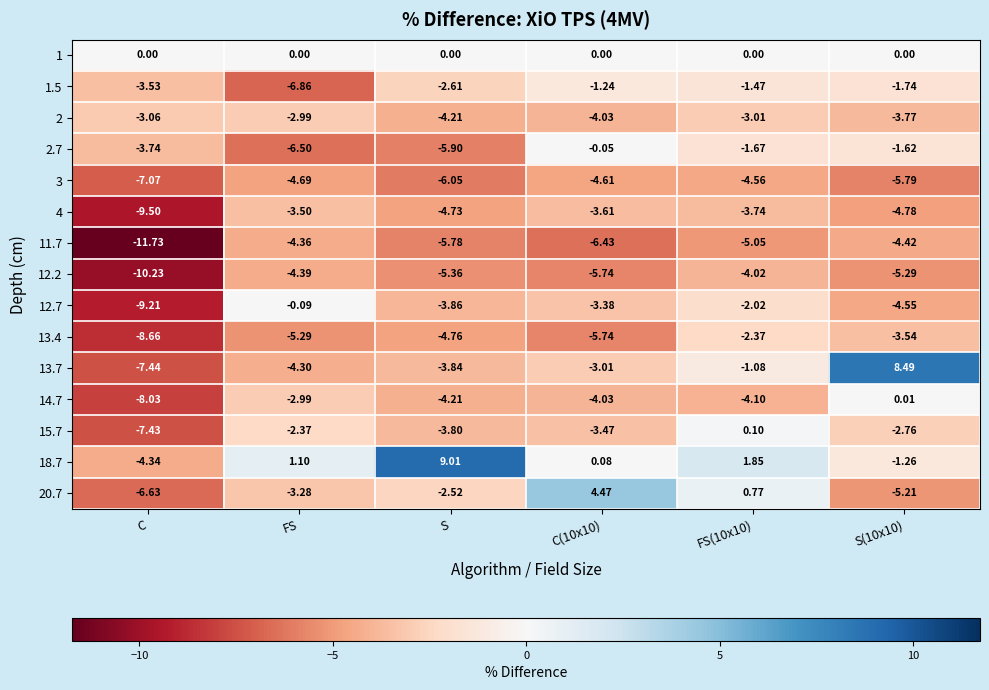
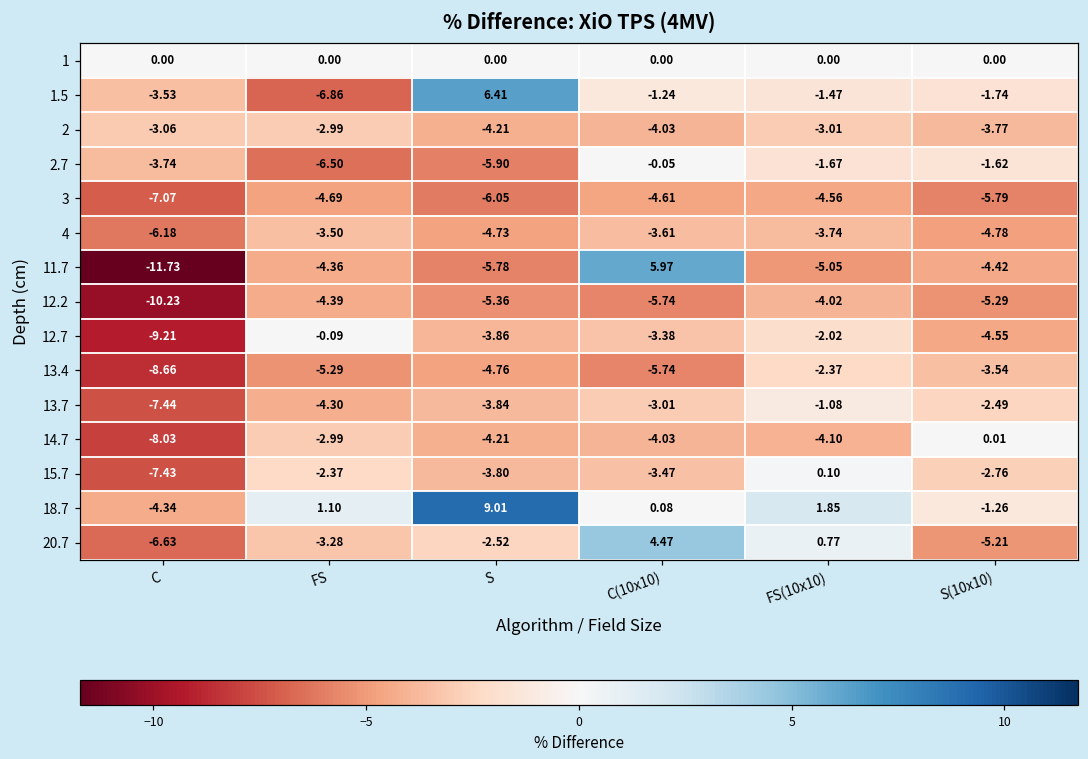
  {
    "1": {
      "C": 0.00,
      "FS": 0.00,
      "S": 0.00,
      "C(10x10)": 0.00,
      "FS(10x10)": 0.00,
      "S(10x10)": 0.00
    },
    "1.5": {
      "C": -3.53,
      "FS": -6.86,
-     "S": -2.61,
+     "S": 6.41,
      "C(10x10)": -1.24,
      "FS(10x10)": -1.47,
      "S(10x10)": -1.74
    },
    "2": {
      "C": -3.06,
      "FS": -2.99,
      "S": -4.21,
      "C(10x10)": -4.03,
      "FS(10x10)": -3.01,
      "S(10x10)": -3.77
    },
    "2.7": {
      "C": -3.74,
      "FS": -6.50,
      "S": -5.90,
      "C(10x10)": -0.05,
      "FS(10x10)": -1.67,
      "S(10x10)": -1.62
    },
    "3": {
      "C": -7.07,
      "FS": -4.69,
      "S": -6.05,
      "C(10x10)": -4.61,
      "FS(10x10)": -4.56,
      "S(10x10)": -5.79
    },
    "4": {
-     "C": -9.50,
+     "C": -6.18,
      "FS": -3.50,
      "S": -4.73,
      "C(10x10)": -3.61,
      "FS(10x10)": -3.74,
      "S(10x10)": -4.78
    },
    "11.7": {
      "C": -11.73,
      "FS": -4.36,
      "S": -5.78,
-     "C(10x10)": -6.43,
+     "C(10x10)": 5.97,
      "FS(10x10)": -5.05,
      "S(10x10)": -4.42
    },
    "12.2": {
      "C": -10.23,
      "FS": -4.39,
      "S": -5.36,
      "C(10x10)": -5.74,
      "FS(10x10)": -4.02,
      "S(10x10)": -5.29
    },
    "12.7": {
      "C": -9.21,
      "FS": -0.09,
      "S": -3.86,
      "C(10x10)": -3.38,
      "FS(10x10)": -2.02,
      "S(10x10)": -4.55
    },
    "13.4": {
      "C": -8.66,
      "FS": -5.29,
      "S": -4.76,
      "C(10x10)": -5.74,
      "FS(10x10)": -2.37,
      "S(10x10)": -3.54
    },
    "13.7": {
      "C": -7.44,
      "FS": -4.30,
      "S": -3.84,
      "C(10x10)": -3.01,
      "FS(10x10)": -1.08,
-     "S(10x10)": 8.49
+     "S(10x10)": -2.49
    },
    "14.7": {
      "C": -8.03,
      "FS": -2.99,
      "S": -4.21,
      "C(10x10)": -4.03,
      "FS(10x10)": -4.10,
      "S(10x10)": 0.01
    },
    "15.7": {
      "C": -7.43,
      "FS": -2.37,
      "S": -3.80,
      "C(10x10)": -3.47,
      "FS(10x10)": 0.10,
      "S(10x10)": -2.76
    },
    "18.7": {
      "C": -4.34,
      "FS": 1.10,
      "S": 9.01,
      "C(10x10)": 0.08,
      "FS(10x10)": 1.85,
      "S(10x10)": -1.26
    },
    "20.7": {
      "C": -6.63,
      "FS": -3.28,
      "S": -2.52,
      "C(10x10)": 4.47,
      "FS(10x10)": 0.77,
      "S(10x10)": -5.21
    }
  }
